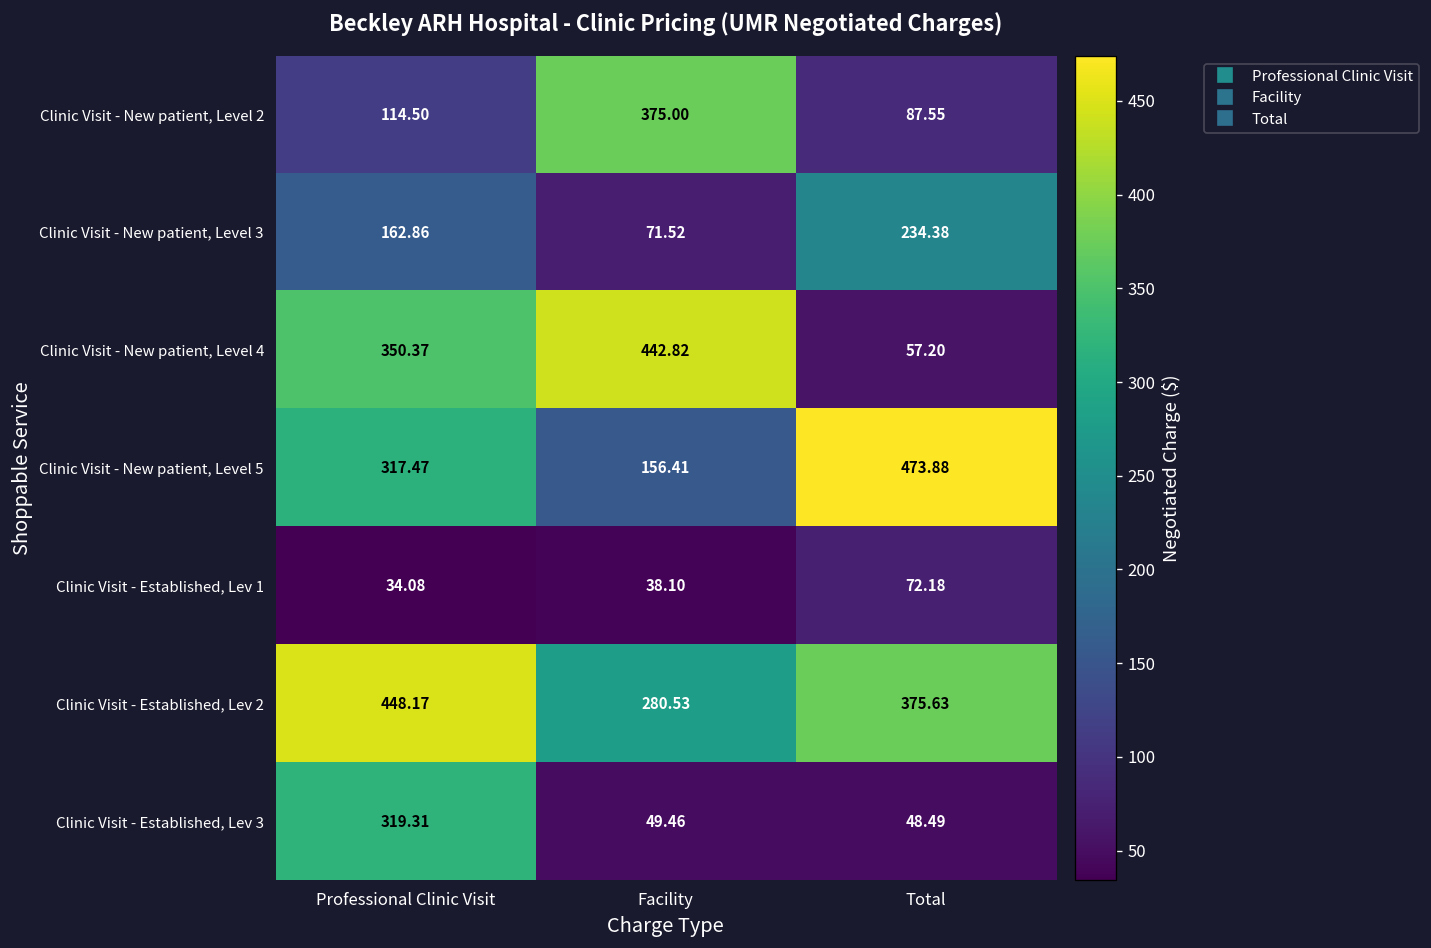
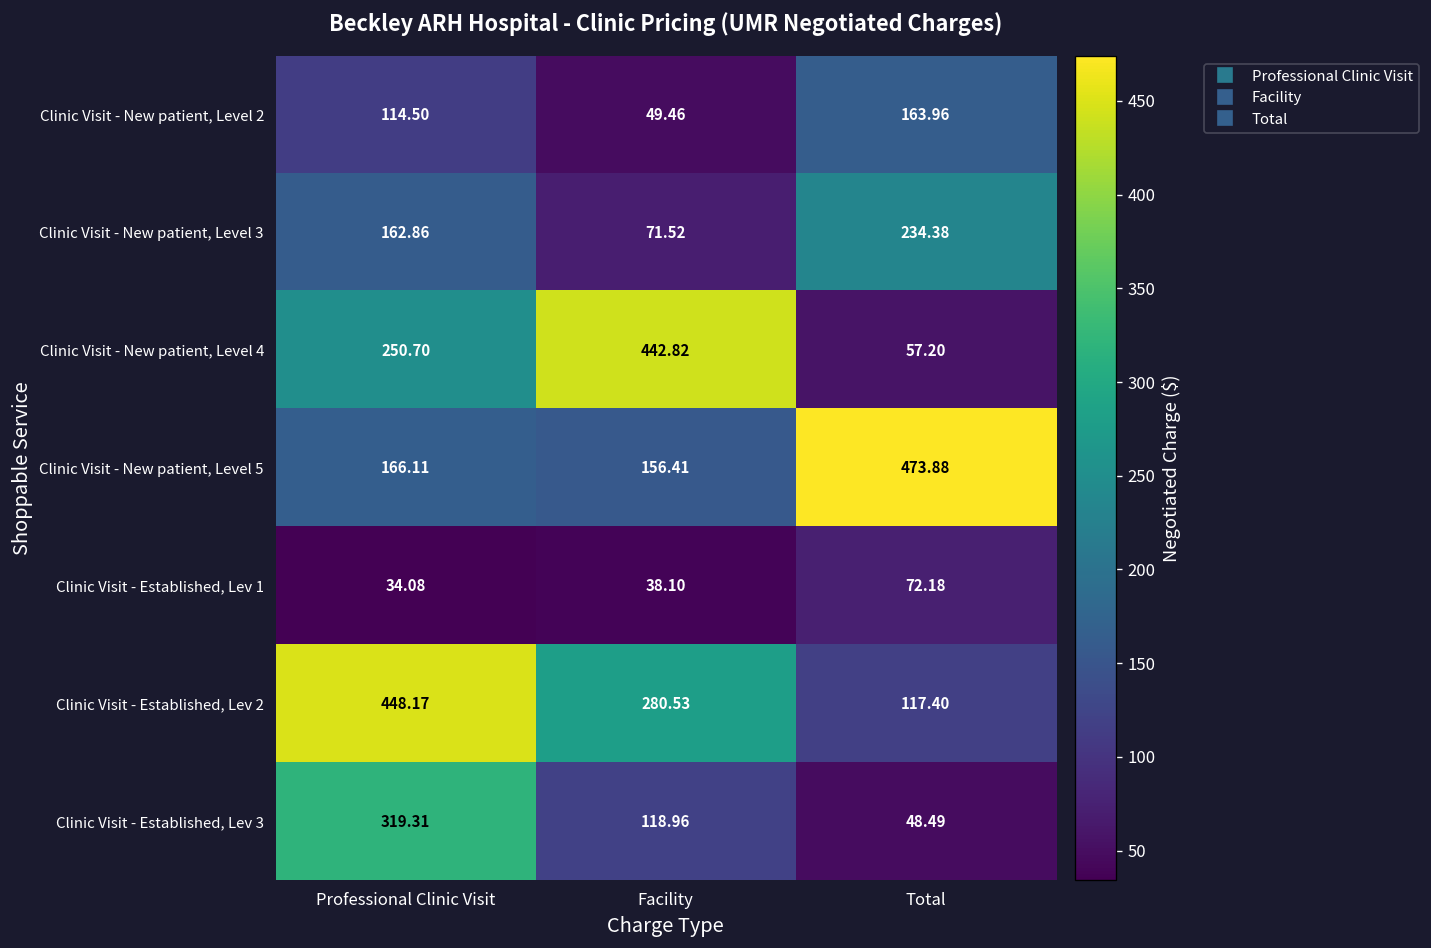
  {
    "Clinic Visit - New patient, Level 2": {
      "Professional Clinic Visit": 114.50,
-     "Facility": 375.00,
-     "Total": 87.55
+     "Facility": 49.46,
+     "Total": 163.96
    },
    "Clinic Visit - New patient, Level 3": {
      "Professional Clinic Visit": 162.86,
      "Facility": 71.52,
      "Total": 234.38
    },
    "Clinic Visit - New patient, Level 4": {
-     "Professional Clinic Visit": 350.37,
+     "Professional Clinic Visit": 250.70,
      "Facility": 442.82,
      "Total": 57.20
    },
    "Clinic Visit - New patient, Level 5": {
-     "Professional Clinic Visit": 317.47,
+     "Professional Clinic Visit": 166.11,
      "Facility": 156.41,
      "Total": 473.88
    },
    "Clinic Visit - Established, Lev 1": {
      "Professional Clinic Visit": 34.08,
      "Facility": 38.10,
      "Total": 72.18
    },
    "Clinic Visit - Established, Lev 2": {
      "Professional Clinic Visit": 448.17,
      "Facility": 280.53,
-     "Total": 375.63
+     "Total": 117.40
    },
    "Clinic Visit - Established, Lev 3": {
      "Professional Clinic Visit": 319.31,
-     "Facility": 49.46,
+     "Facility": 118.96,
      "Total": 48.49
    }
  }
